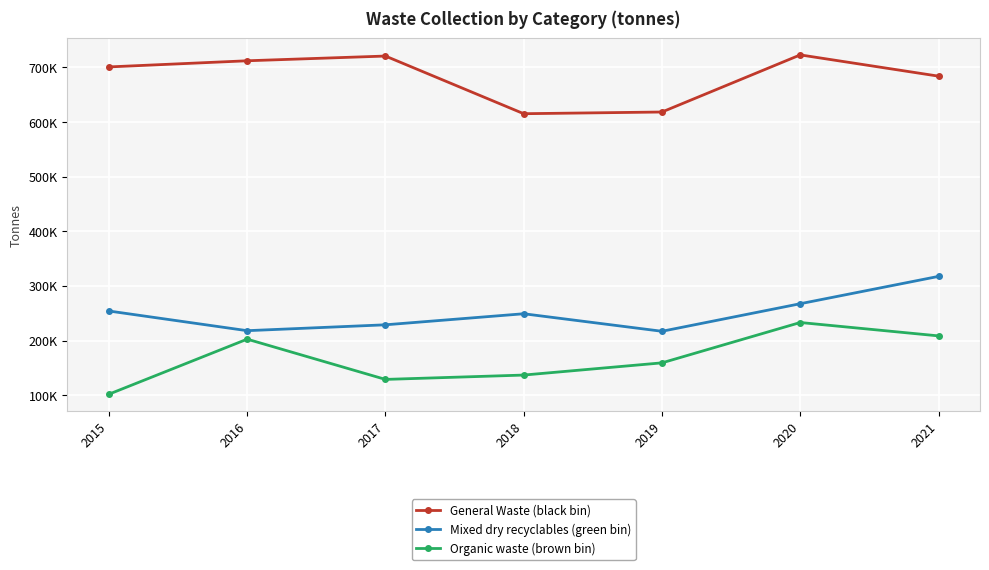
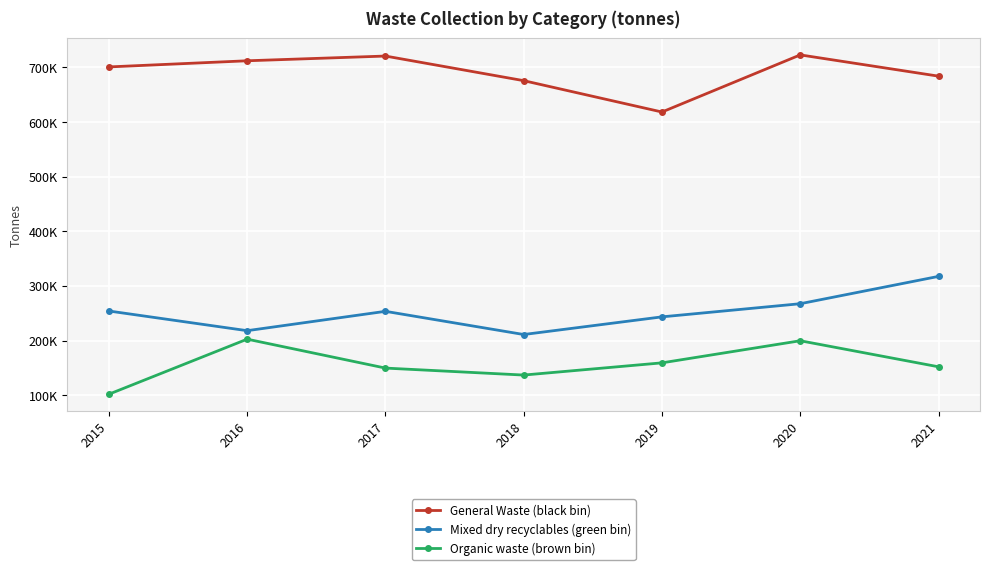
  {
    "General Waste (black bin)": {
      "2015": 700000,
      "2016": 710000,
      "2017": 720000,
-     "2018": 620000,
+     "2018": 680000,
      "2019": 620000,
      "2020": 720000,
      "2021": 680000
    },
    "Mixed dry recyclables (green bin)": {
      "2015": 250000,
      "2016": 220000,
-     "2017": 230000,
-     "2018": 250000,
-     "2019": 220000,
+     "2017": 250000,
+     "2018": 210000,
+     "2019": 240000,
      "2020": 270000,
      "2021": 320000
    },
    "Organic waste (brown bin)": {
      "2015": 100000,
      "2016": 200000,
-     "2017": 130000,
+     "2017": 150000,
      "2018": 140000,
      "2019": 160000,
-     "2020": 230000,
-     "2021": 210000
+     "2020": 200000,
+     "2021": 150000
    }
  }
